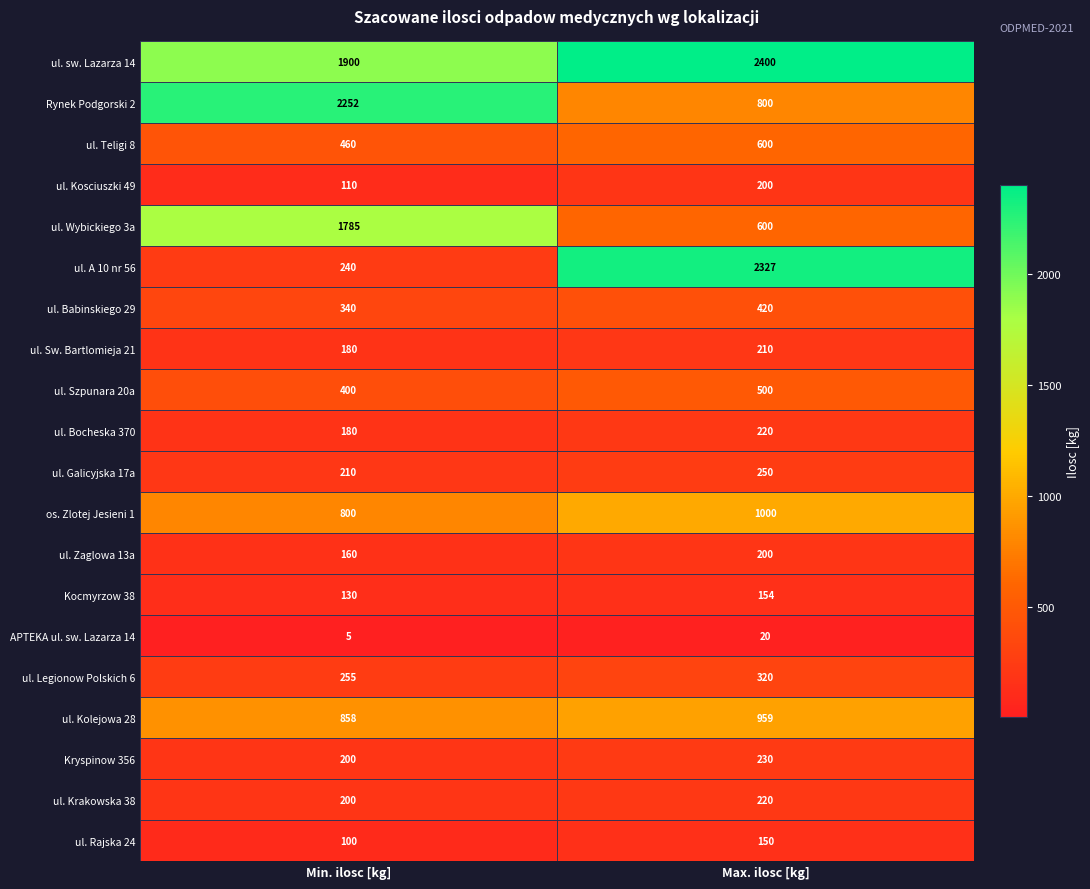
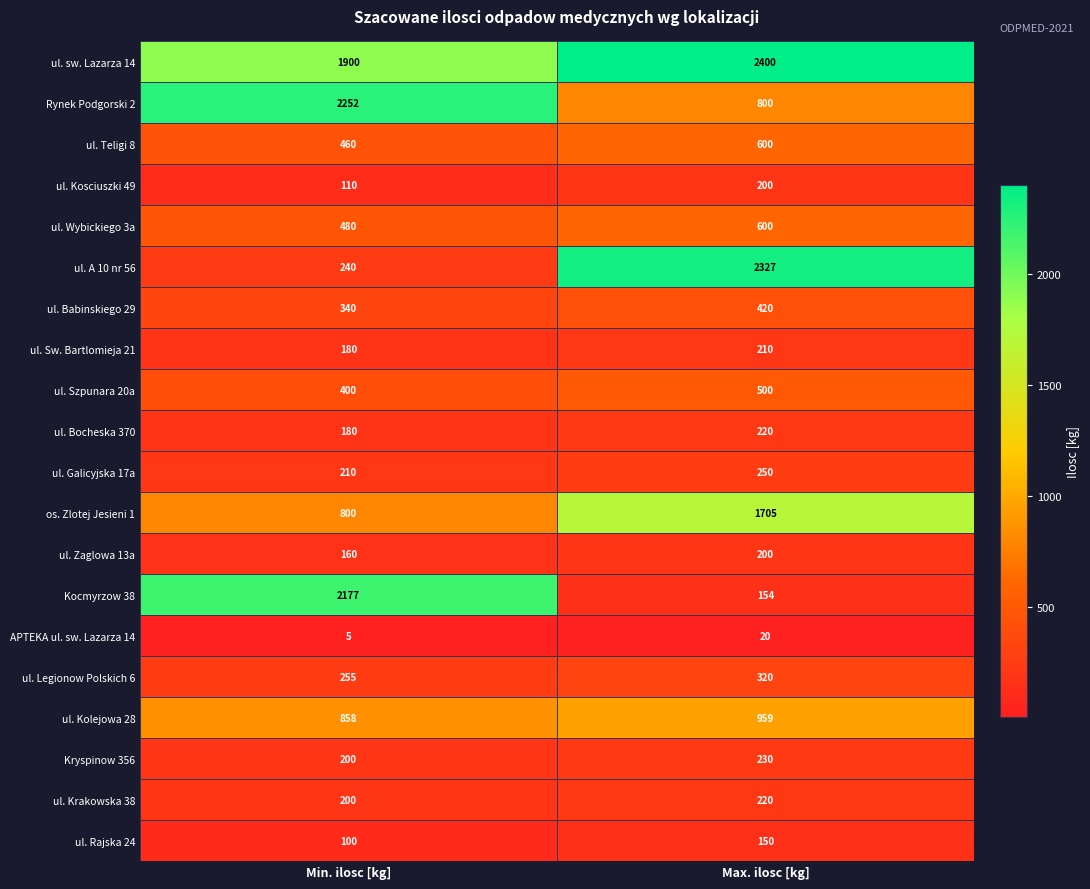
  {
    "ul. sw. Lazarza 14": {
      "Min. ilosc [kg]": 1900,
      "Max. ilosc [kg]": 2400
    },
    "Rynek Podgorski 2": {
      "Min. ilosc [kg]": 2252,
      "Max. ilosc [kg]": 800
    },
    "ul. Teligi 8": {
      "Min. ilosc [kg]": 460,
      "Max. ilosc [kg]": 600
    },
    "ul. Kosciuszki 49": {
      "Min. ilosc [kg]": 110,
      "Max. ilosc [kg]": 200
    },
    "ul. Wybickiego 3a": {
-     "Min. ilosc [kg]": 1785,
+     "Min. ilosc [kg]": 480,
      "Max. ilosc [kg]": 600
    },
    "ul. A 10 nr 56": {
      "Min. ilosc [kg]": 240,
      "Max. ilosc [kg]": 2327
    },
    "ul. Babinskiego 29": {
      "Min. ilosc [kg]": 340,
      "Max. ilosc [kg]": 420
    },
    "ul. Sw. Bartlomieja 21": {
      "Min. ilosc [kg]": 180,
      "Max. ilosc [kg]": 210
    },
    "ul. Szpunara 20a": {
      "Min. ilosc [kg]": 400,
      "Max. ilosc [kg]": 500
    },
    "ul. Bocheska 370": {
      "Min. ilosc [kg]": 180,
      "Max. ilosc [kg]": 220
    },
    "ul. Galicyjska 17a": {
      "Min. ilosc [kg]": 210,
      "Max. ilosc [kg]": 250
    },
    "os. Zlotej Jesieni 1": {
      "Min. ilosc [kg]": 800,
-     "Max. ilosc [kg]": 1000
+     "Max. ilosc [kg]": 1705
    },
    "ul. Zaglowa 13a": {
      "Min. ilosc [kg]": 160,
      "Max. ilosc [kg]": 200
    },
    "Kocmyrzow 38": {
-     "Min. ilosc [kg]": 130,
+     "Min. ilosc [kg]": 2177,
      "Max. ilosc [kg]": 154
    },
    "APTEKA ul. sw. Lazarza 14": {
      "Min. ilosc [kg]": 5,
      "Max. ilosc [kg]": 20
    },
    "ul. Legionow Polskich 6": {
      "Min. ilosc [kg]": 255,
      "Max. ilosc [kg]": 320
    },
    "ul. Kolejowa 28": {
      "Min. ilosc [kg]": 858,
      "Max. ilosc [kg]": 959
    },
    "Kryspinow 356": {
      "Min. ilosc [kg]": 200,
      "Max. ilosc [kg]": 230
    },
    "ul. Krakowska 38": {
      "Min. ilosc [kg]": 200,
      "Max. ilosc [kg]": 220
    },
    "ul. Rajska 24": {
      "Min. ilosc [kg]": 100,
      "Max. ilosc [kg]": 150
    }
  }
